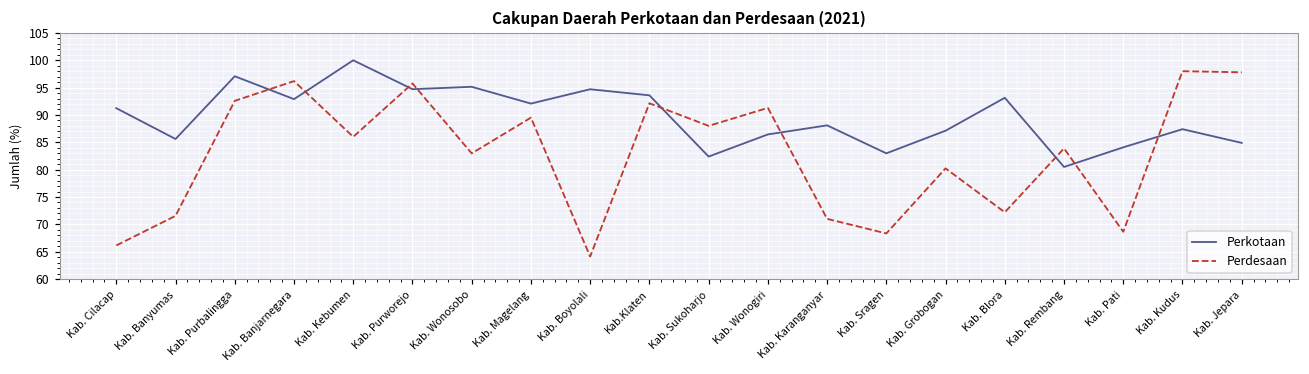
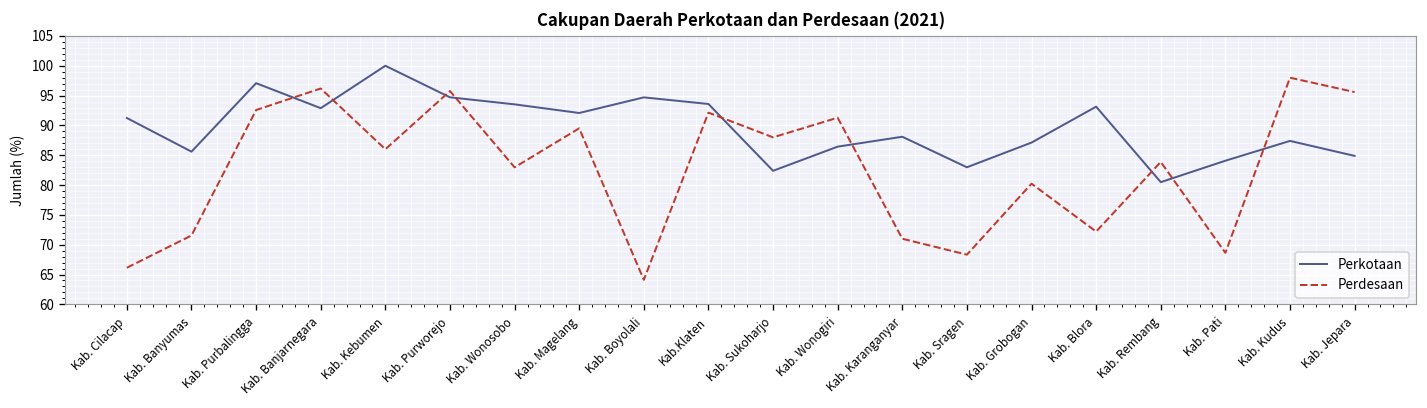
  {
    "Perkotaan": {
      "Kab. Cilacap": 91,
      "Kab. Banyumas": 86,
      "Kab. Purbalingga": 97,
      "Kab. Banjarnegara": 93,
      "Kab. Kebumen": 100,
      "Kab. Purworejo": 95,
-     "Kab. Wonosobo": 95,
+     "Kab. Wonosobo": 94,
      "Kab. Magelang": 92,
      "Kab. Boyolali": 95,
      "Kab.Klaten": 94,
      "Kab. Sukoharjo": 82,
      "Kab. Wonogiri": 86,
      "Kab. Karanganyar": 88,
      "Kab. Sragen": 83,
      "Kab. Grobogan": 87,
      "Kab. Blora": 93,
      "Kab. Rembang": 80,
      "Kab. Pati": 84,
      "Kab. Kudus": 87,
      "Kab. Jepara": 85
    },
    "Perdesaan": {
      "Kab. Cilacap": 66,
      "Kab. Banyumas": 72,
      "Kab. Purbalingga": 93,
      "Kab. Banjarnegara": 96,
      "Kab. Kebumen": 86,
      "Kab. Purworejo": 96,
      "Kab. Wonosobo": 83,
      "Kab. Magelang": 90,
      "Kab. Boyolali": 64,
      "Kab.Klaten": 92,
      "Kab. Sukoharjo": 88,
      "Kab. Wonogiri": 91,
      "Kab. Karanganyar": 71,
      "Kab. Sragen": 68,
      "Kab. Grobogan": 80,
      "Kab. Blora": 72,
      "Kab. Rembang": 84,
      "Kab. Pati": 69,
      "Kab. Kudus": 98,
-     "Kab. Jepara": 98
+     "Kab. Jepara": 96
    }
  }
